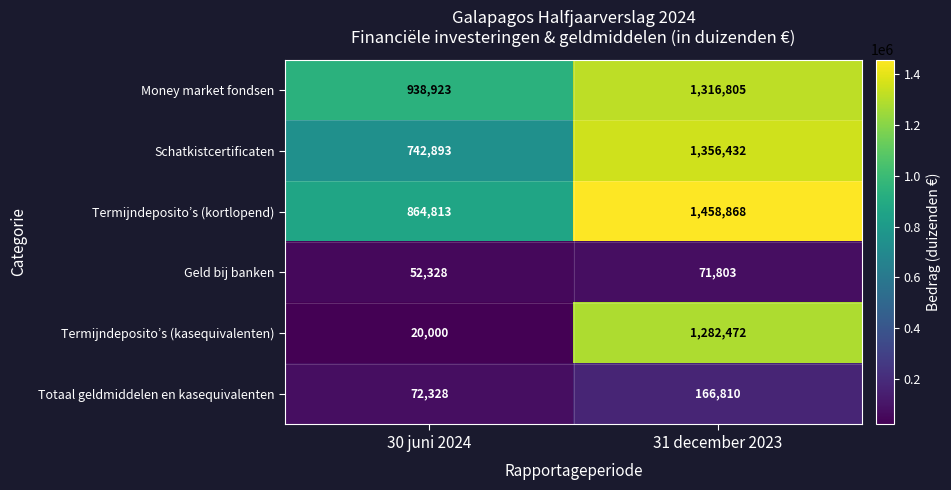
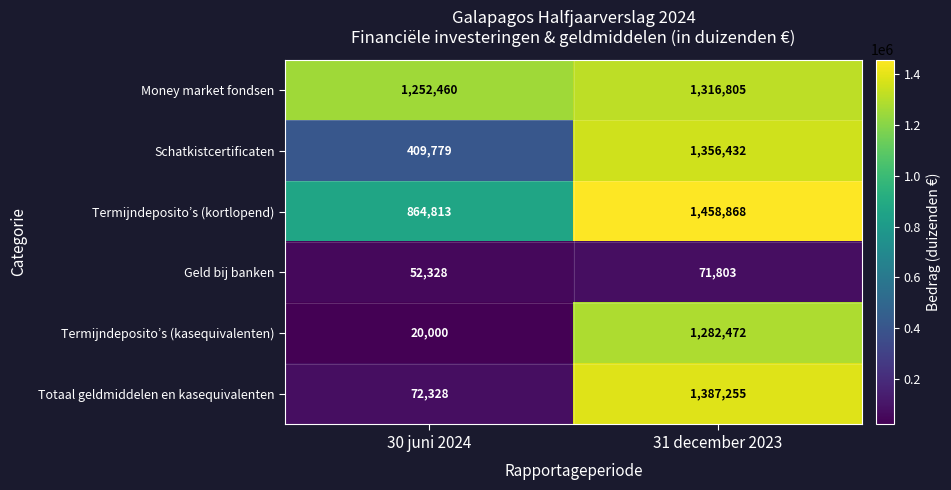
  {
    "Money market fondsen": {
-     "30 juni 2024": "938,923",
+     "30 juni 2024": "1,252,460",
      "31 december 2023": "1,316,805"
    },
    "Schatkistcertificaten": {
-     "30 juni 2024": "742,893",
+     "30 juni 2024": "409,779",
      "31 december 2023": "1,356,432"
    },
    "Termijndeposito’s (kortlopend)": {
      "30 juni 2024": "864,813",
      "31 december 2023": "1,458,868"
    },
    "Geld bij banken": {
      "30 juni 2024": "52,328",
      "31 december 2023": "71,803"
    },
    "Termijndeposito’s (kasequivalenten)": {
      "30 juni 2024": "20,000",
      "31 december 2023": "1,282,472"
    },
    "Totaal geldmiddelen en kasequivalenten": {
      "30 juni 2024": "72,328",
-     "31 december 2023": "166,810"
+     "31 december 2023": "1,387,255"
    }
  }
